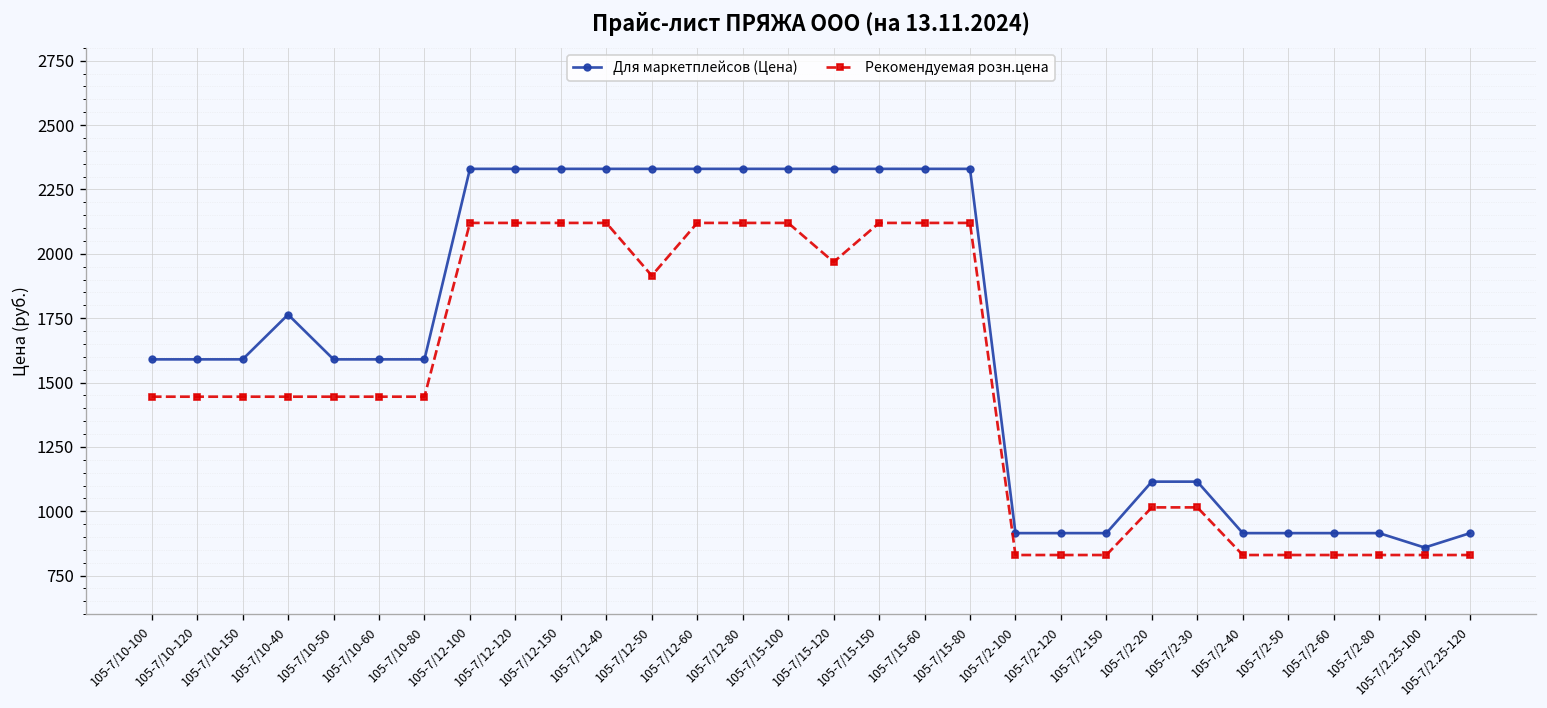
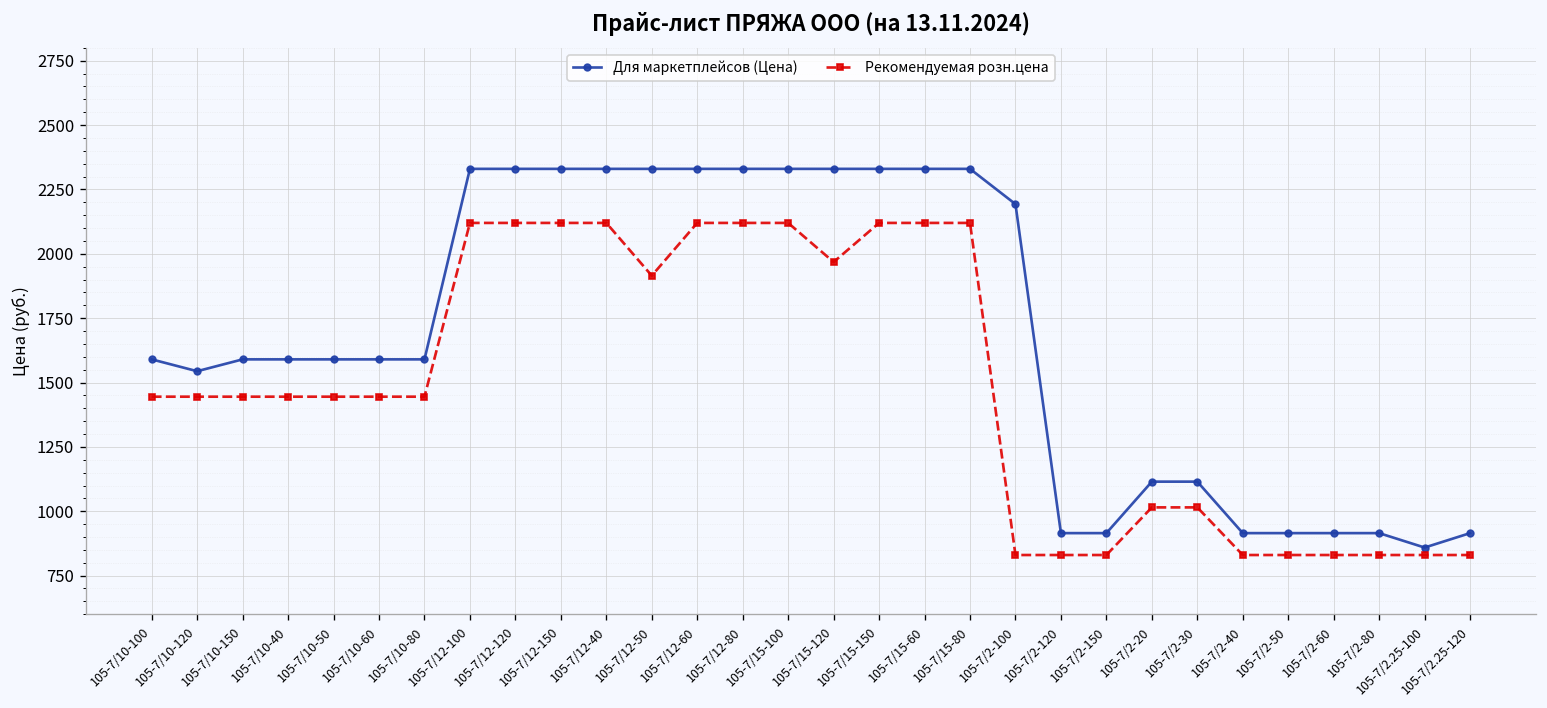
  {
    "Для маркетплейсов (Цена)": {
      "105-7/10-100": 1590,
-     "105-7/10-120": 1590,
+     "105-7/10-120": 1540,
      "105-7/10-150": 1590,
-     "105-7/10-40": 1760,
+     "105-7/10-40": 1590,
      "105-7/10-50": 1590,
      "105-7/10-60": 1590,
      "105-7/10-80": 1590,
      "105-7/12-100": 2330,
      "105-7/12-120": 2330,
      "105-7/12-150": 2330,
      "105-7/12-40": 2330,
      "105-7/12-50": 2330,
      "105-7/12-60": 2330,
      "105-7/12-80": 2330,
      "105-7/15-100": 2330,
      "105-7/15-120": 2330,
      "105-7/15-150": 2330,
      "105-7/15-60": 2330,
      "105-7/15-80": 2330,
-     "105-7/2-100": 920,
+     "105-7/2-100": 2190,
      "105-7/2-120": 920,
      "105-7/2-150": 920,
      "105-7/2-20": 1120,
      "105-7/2-30": 1120,
      "105-7/2-40": 920,
      "105-7/2-50": 920,
      "105-7/2-60": 920,
      "105-7/2-80": 920,
      "105-7/2.25-100": 860,
      "105-7/2.25-120": 920
    },
    "Рекомендуемая розн.цена": {
      "105-7/10-100": 1450,
      "105-7/10-120": 1450,
      "105-7/10-150": 1450,
      "105-7/10-40": 1450,
      "105-7/10-50": 1450,
      "105-7/10-60": 1450,
      "105-7/10-80": 1450,
      "105-7/12-100": 2120,
      "105-7/12-120": 2120,
      "105-7/12-150": 2120,
      "105-7/12-40": 2120,
      "105-7/12-50": 1920,
      "105-7/12-60": 2120,
      "105-7/12-80": 2120,
      "105-7/15-100": 2120,
      "105-7/15-120": 1970,
      "105-7/15-150": 2120,
      "105-7/15-60": 2120,
      "105-7/15-80": 2120,
      "105-7/2-100": 830,
      "105-7/2-120": 830,
      "105-7/2-150": 830,
      "105-7/2-20": 1020,
      "105-7/2-30": 1020,
      "105-7/2-40": 830,
      "105-7/2-50": 830,
      "105-7/2-60": 830,
      "105-7/2-80": 830,
      "105-7/2.25-100": 830,
      "105-7/2.25-120": 830
    }
  }
